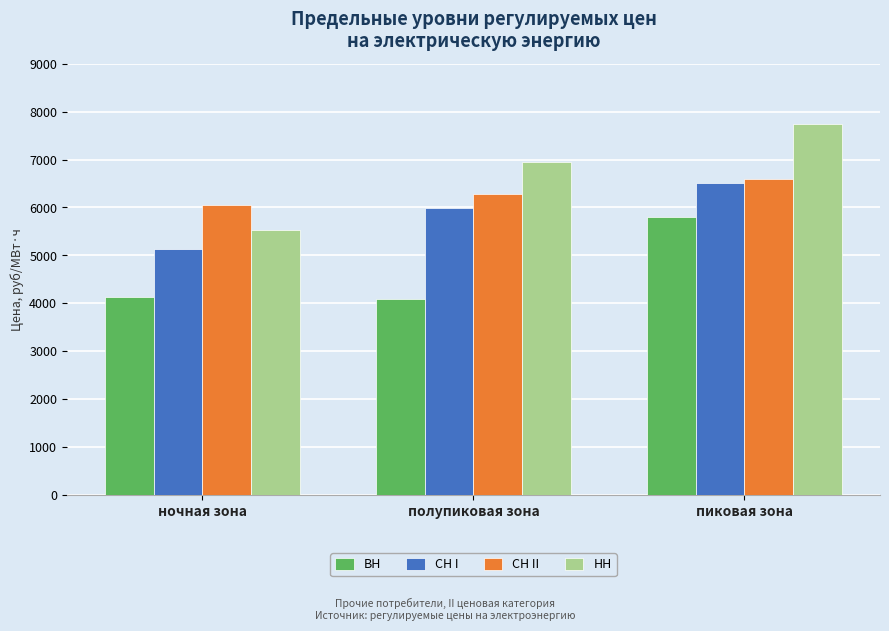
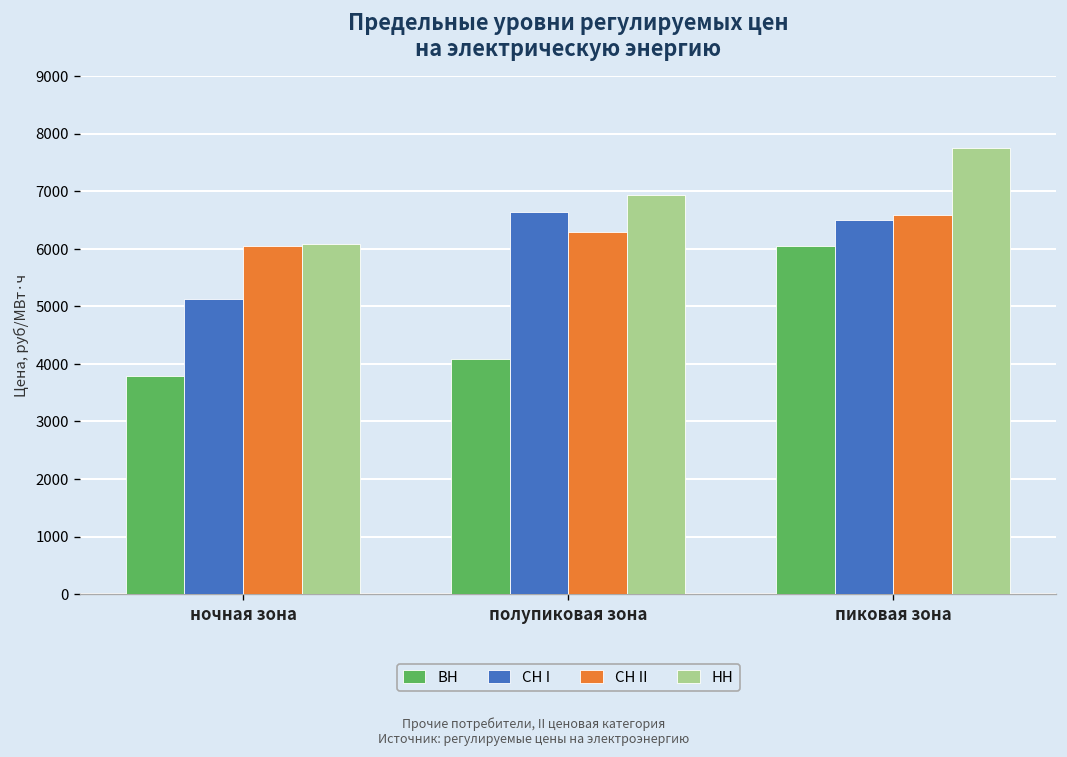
  {
    "ВН": {
-     "ночная зона": 4100,
+     "ночная зона": 3800,
      "полупиковая зона": 4100,
-     "пиковая зона": 5800
+     "пиковая зона": 6000
    },
    "СН I": {
      "ночная зона": 5100,
-     "полупиковая зона": 6000,
+     "полупиковая зона": 6600,
      "пиковая зона": 6500
    },
    "СН II": {
      "ночная зона": 6100,
      "полупиковая зона": 6300,
      "пиковая зона": 6600
    },
    "НН": {
-     "ночная зона": 5500,
+     "ночная зона": 6100,
      "полупиковая зона": 6900,
      "пиковая зона": 7700
    }
  }
